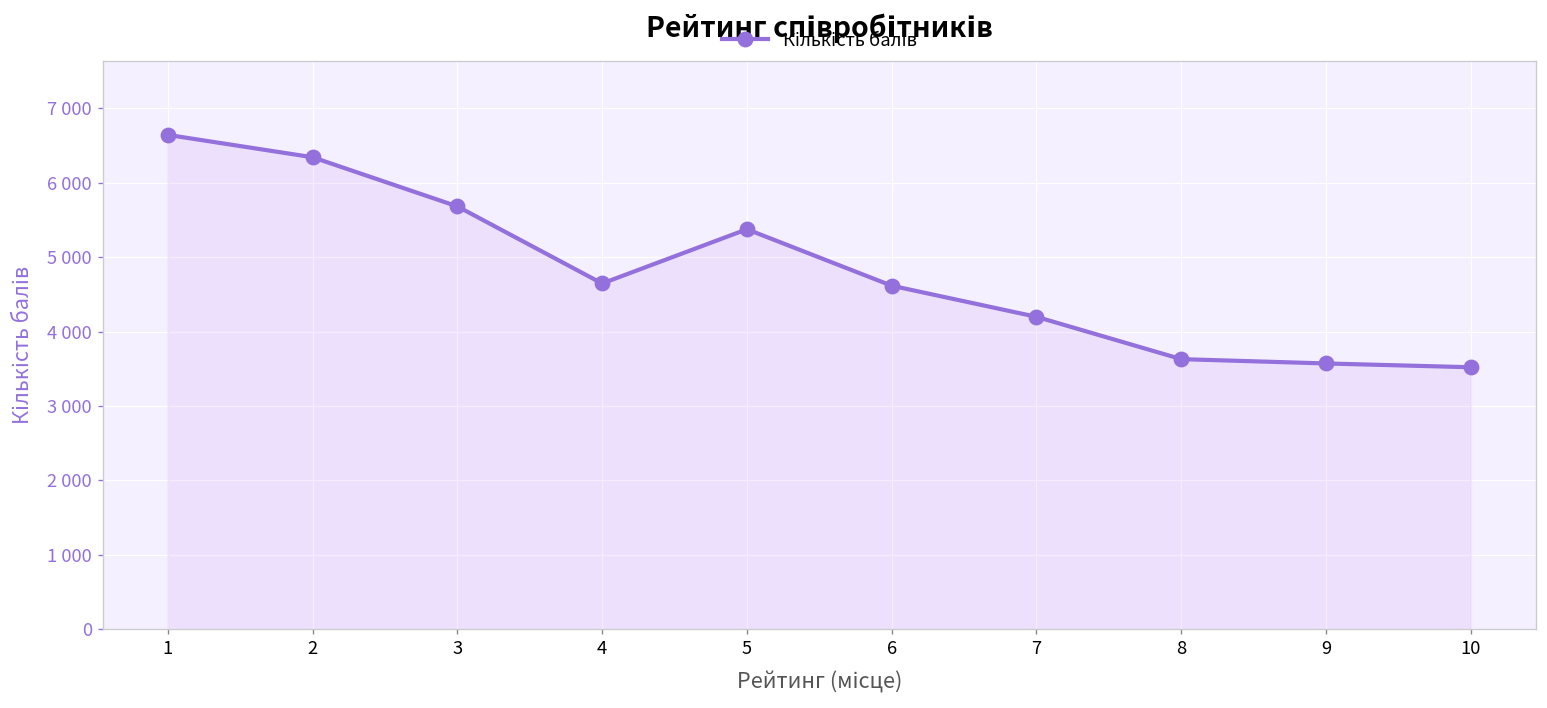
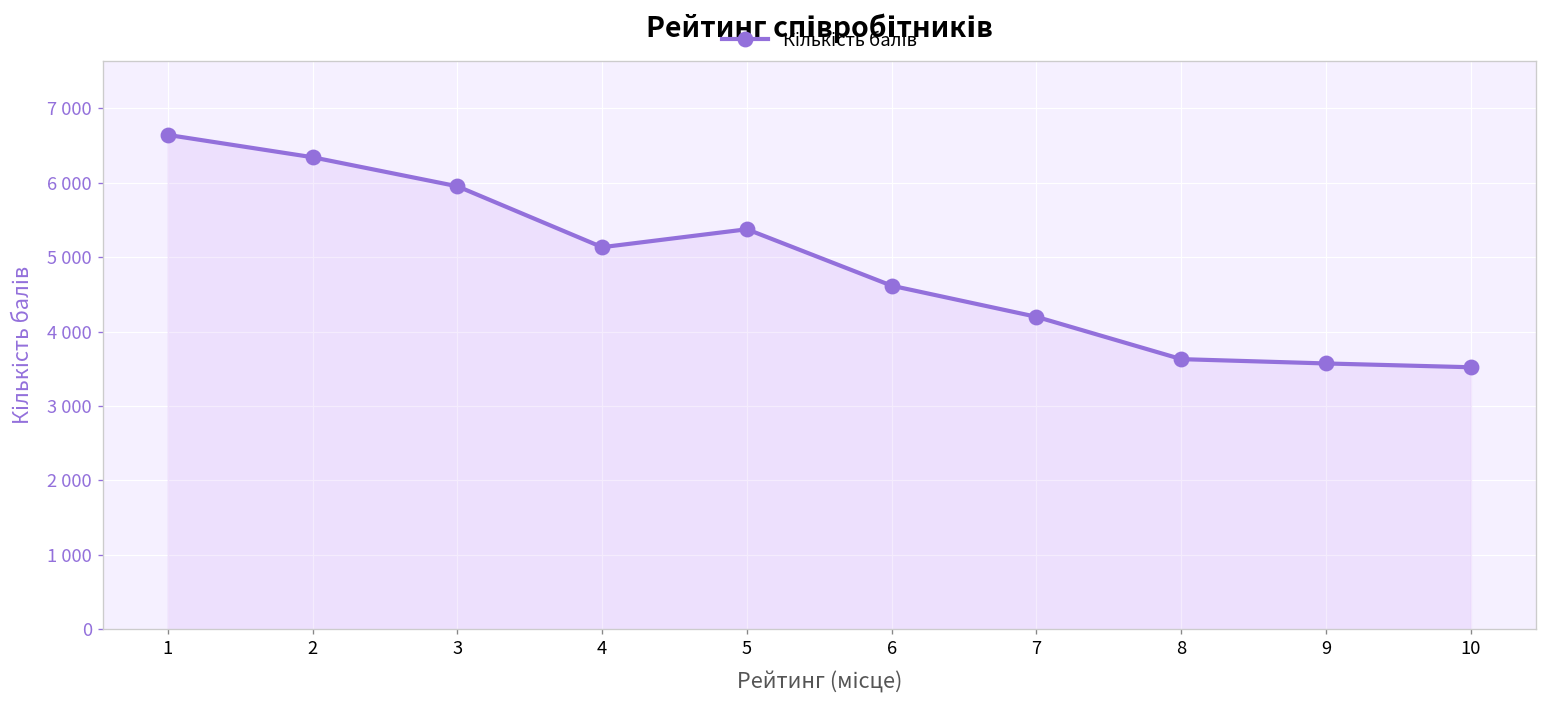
  {
    "1": 6600,
    "2": 6300,
-   "3": 5700,
-   "4": 4600,
+   "3": 6000,
+   "4": 5100,
    "5": 5400,
    "6": 4600,
    "7": 4200,
    "8": 3600,
    "9": 3600,
    "10": 3500
  }
